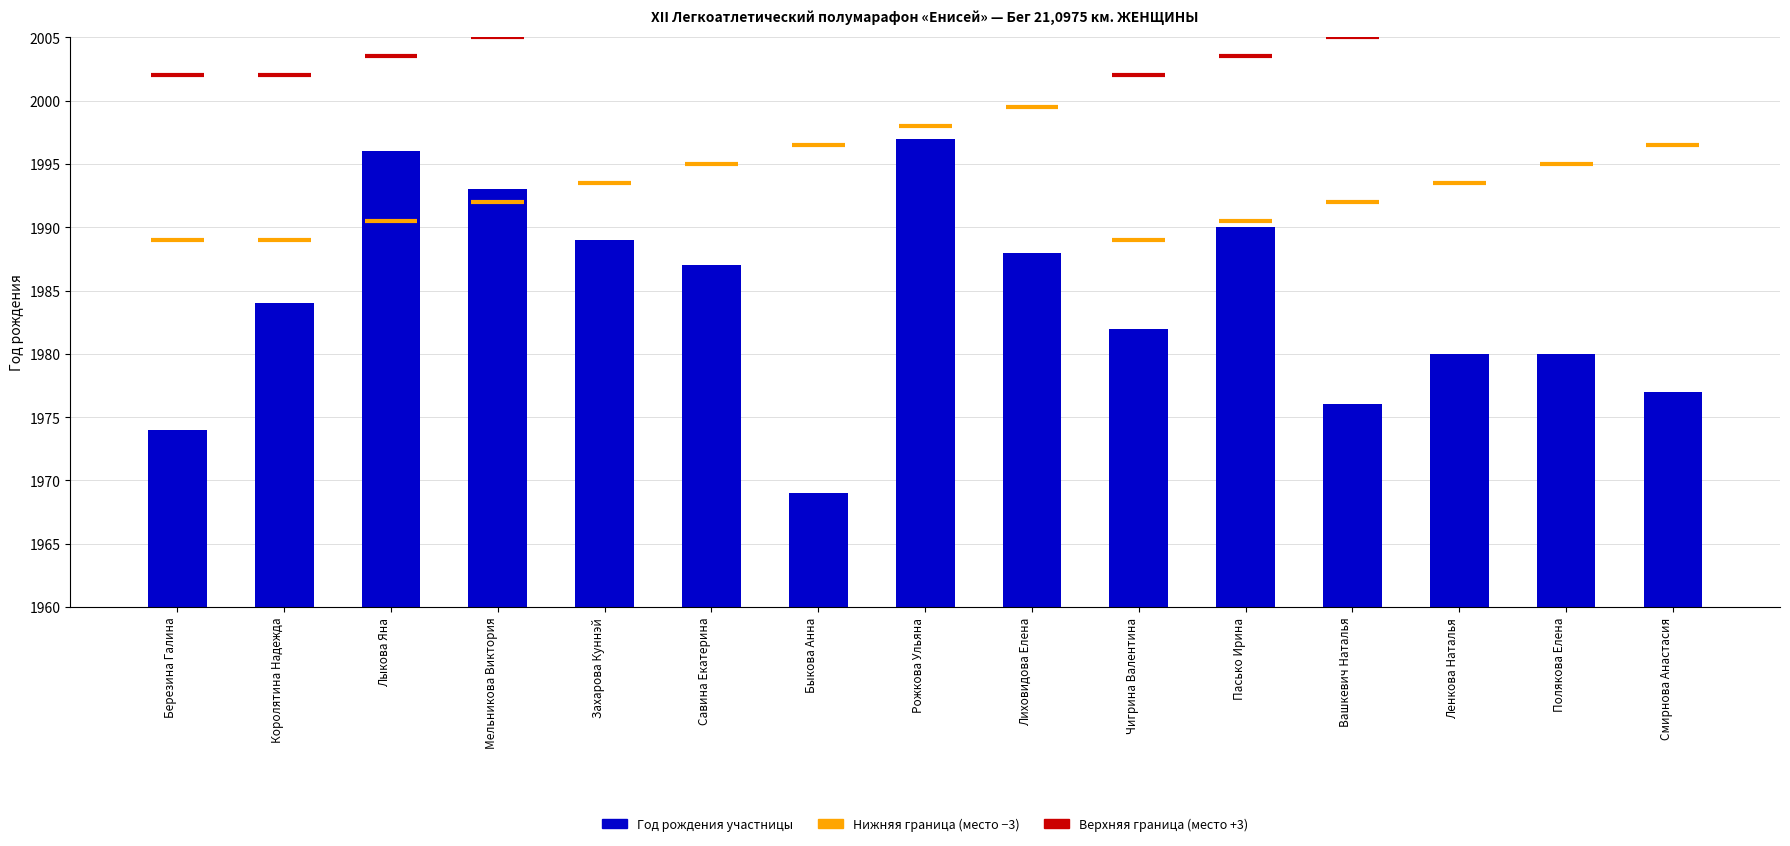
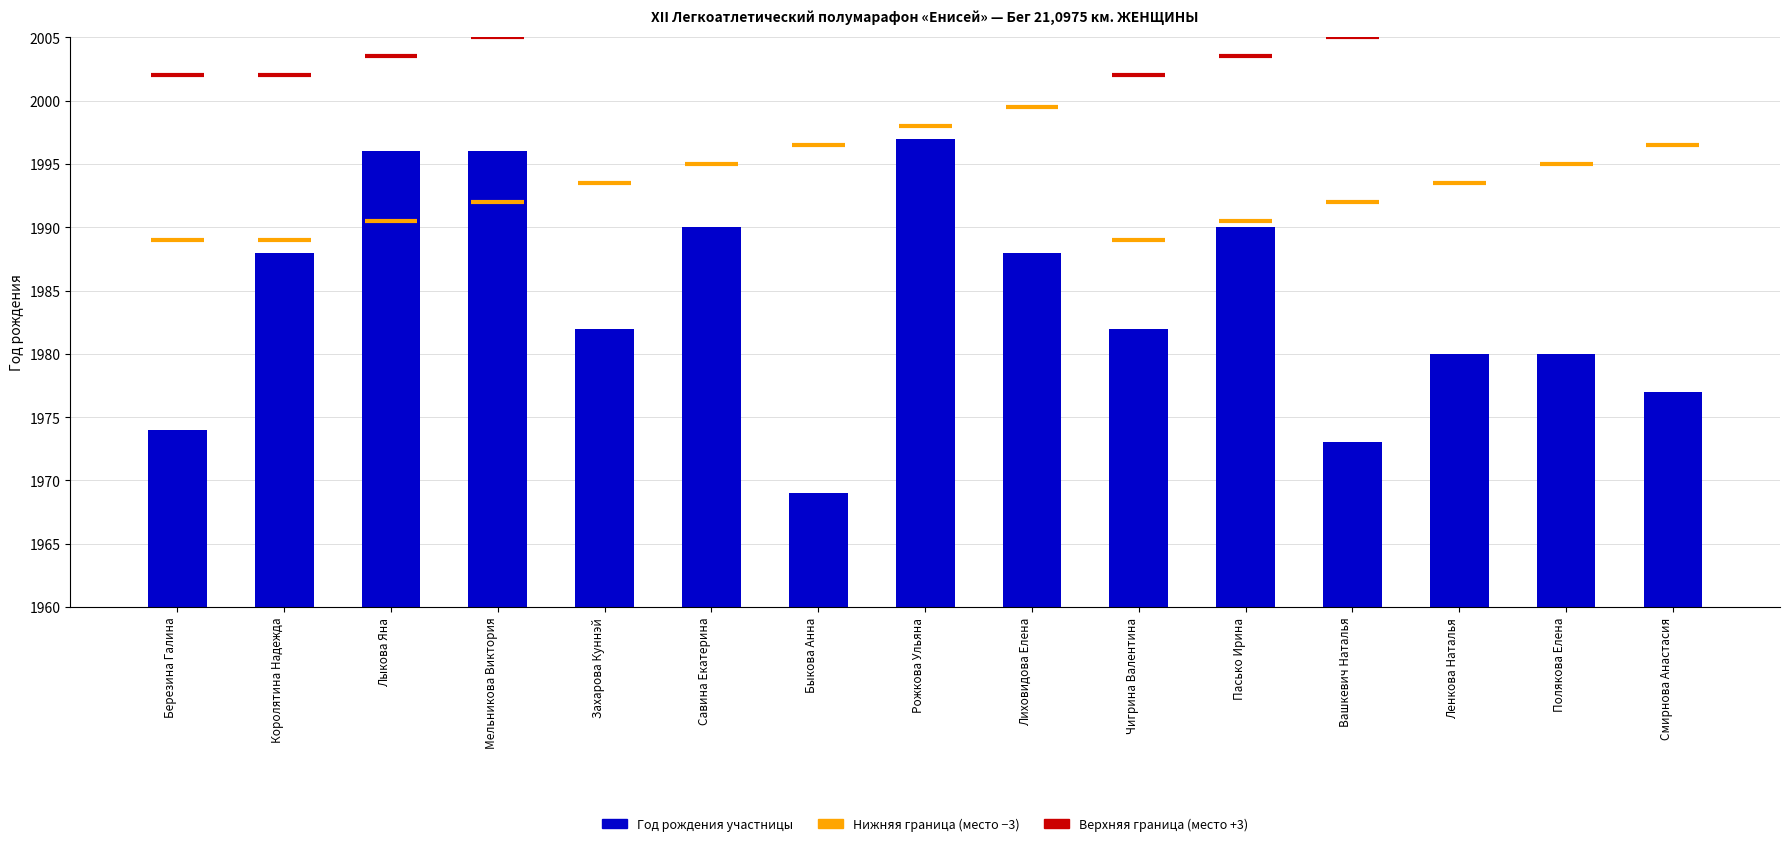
  {
    "Березина Галина": 1974,
-   "Королятина Надежда": 1984,
+   "Королятина Надежда": 1988,
    "Лыкова Яна": 1996,
-   "Мельникова Виктория": 1993,
-   "Захарова Куннэй": 1989,
-   "Савина Екатерина": 1987,
+   "Мельникова Виктория": 1996,
+   "Захарова Куннэй": 1982,
+   "Савина Екатерина": 1990,
    "Быкова Анна": 1969,
    "Рожкова Ульяна": 1997,
    "Лиховидова Елена": 1988,
    "Чигрина Валентина": 1982,
    "Пасько Ирина": 1990,
-   "Вашкевич Наталья": 1976,
+   "Вашкевич Наталья": 1973,
    "Ленкова Наталья": 1980,
    "Полякова Елена": 1980,
    "Смирнова Анастасия": 1977
  }
